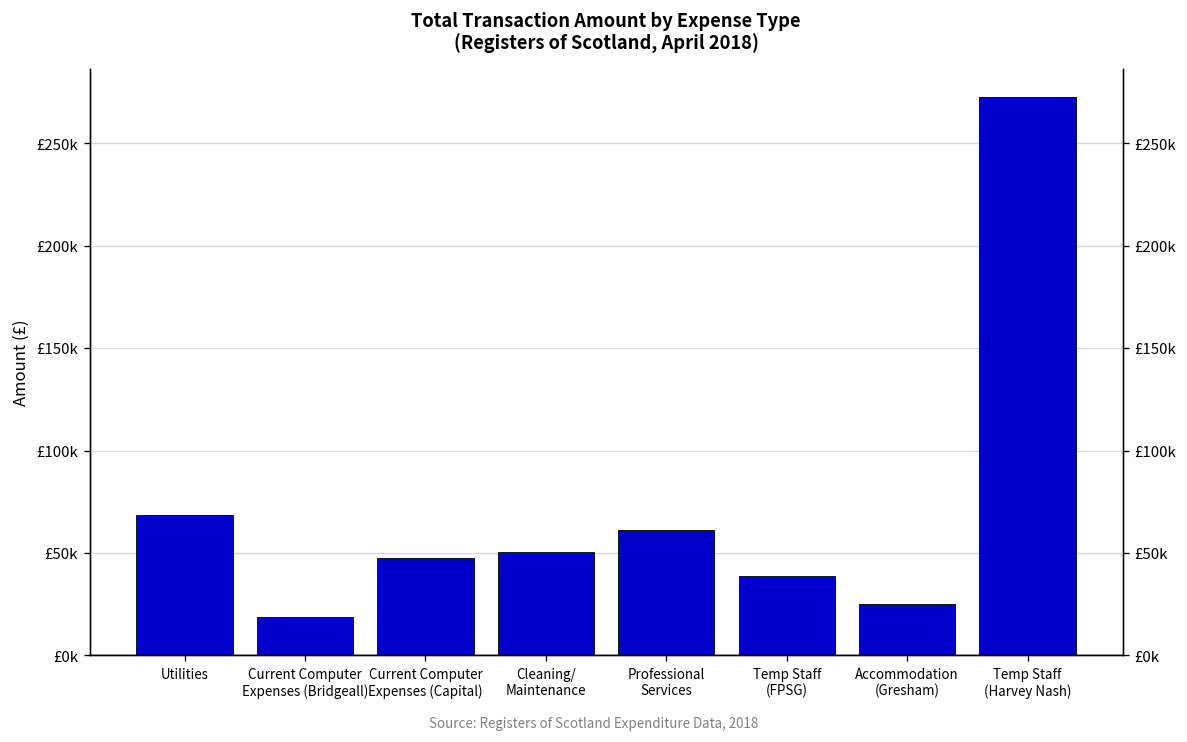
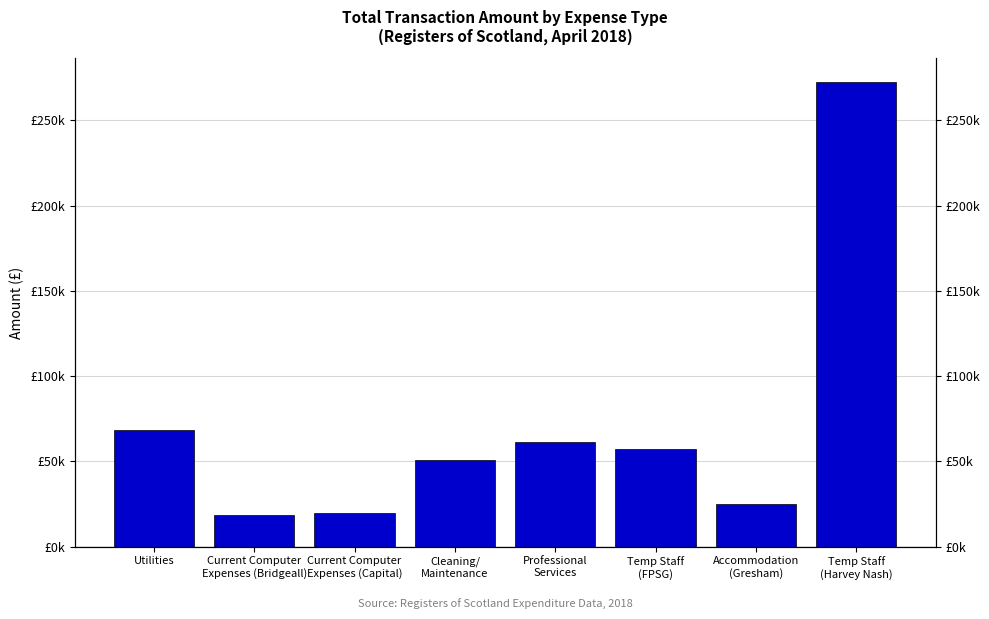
  {
    "Utilities": "£68000",
    "Current Computer Expenses (Bridgeall)": "£19000",
-   "Current Computer Expenses (Capital)": "£47000",
+   "Current Computer Expenses (Capital)": "£20000",
    "Cleaning/ Maintenance": "£51000",
    "Professional Services": "£61000",
-   "Temp Staff (FPSG)": "£39000",
+   "Temp Staff (FPSG)": "£57000",
    "Accommodation (Gresham)": "£25000",
    "Temp Staff (Harvey Nash)": "£273000"
  }
